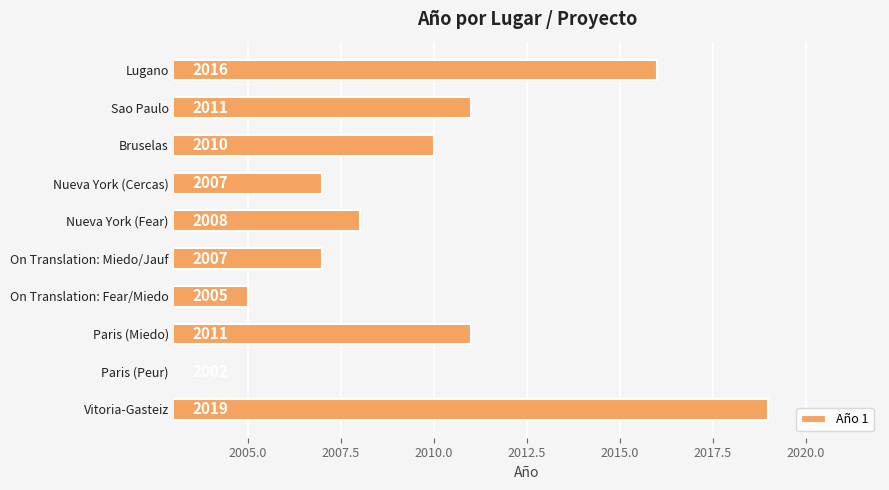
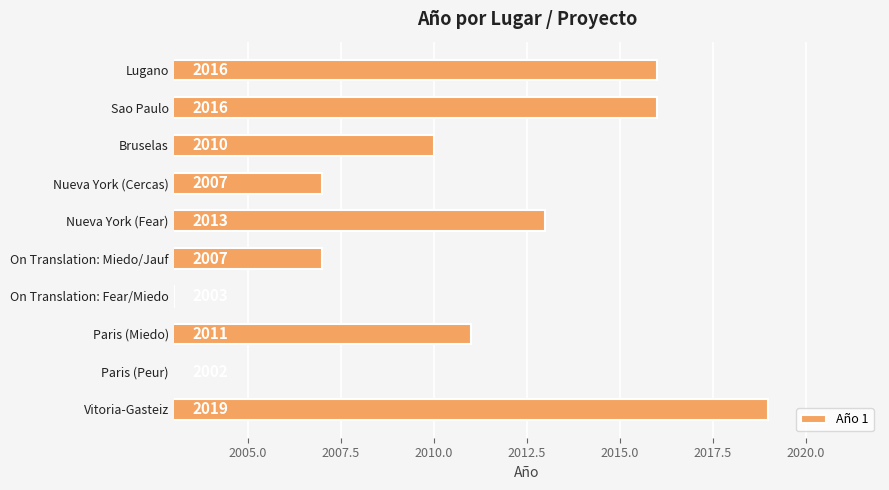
  {
    "Lugano": 2016,
-   "Sao Paulo": 2011,
+   "Sao Paulo": 2016,
    "Bruselas": 2010,
    "Nueva York (Cercas)": 2007,
-   "Nueva York (Fear)": 2008,
+   "Nueva York (Fear)": 2013,
    "On Translation: Miedo/Jauf": 2007,
-   "On Translation: Fear/Miedo": 2005,
+   "On Translation: Fear/Miedo": 2003,
    "Paris (Miedo)": 2011,
    "Vitoria-Gasteiz": 2019
  }
